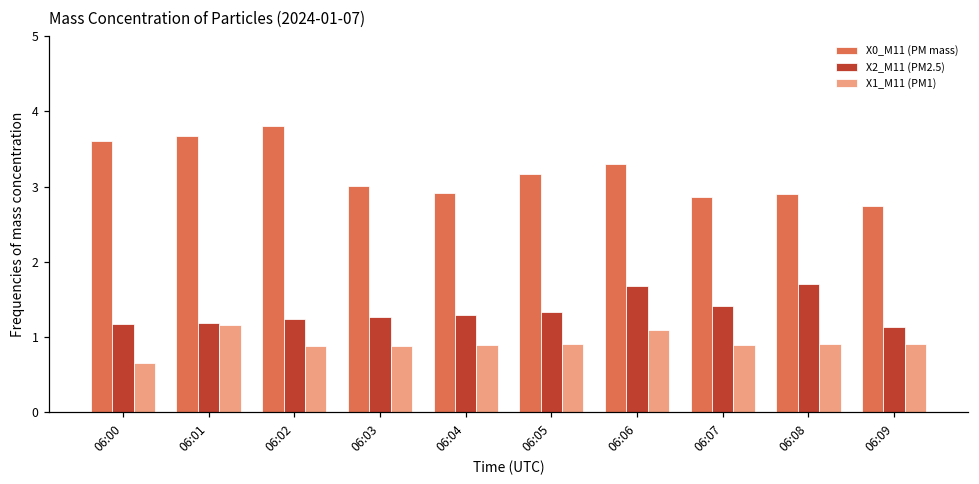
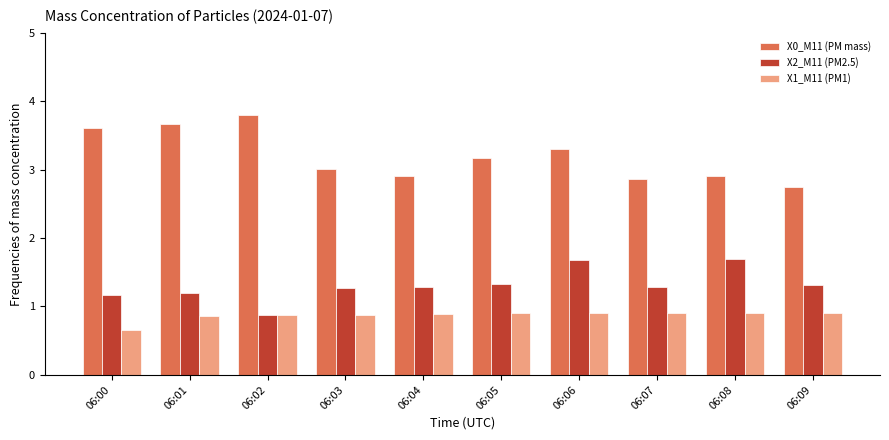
  {
    "X0_M11 (PM mass)": {
      "06:00": 3.6,
      "06:01": 3.7,
      "06:02": 3.8,
      "06:03": 3.0,
      "06:04": 2.9,
      "06:05": 3.2,
      "06:06": 3.3,
      "06:07": 2.9,
      "06:08": 2.9,
      "06:09": 2.7
    },
    "X2_M11 (PM2.5)": {
      "06:00": 1.2,
      "06:01": 1.2,
-     "06:02": 1.2,
+     "06:02": 0.9,
      "06:03": 1.3,
      "06:04": 1.3,
      "06:05": 1.3,
      "06:06": 1.7,
-     "06:07": 1.4,
+     "06:07": 1.3,
      "06:08": 1.7,
-     "06:09": 1.1
+     "06:09": 1.3
    },
    "X1_M11 (PM1)": {
      "06:00": 0.7,
-     "06:01": 1.2,
+     "06:01": 0.9,
      "06:02": 0.9,
      "06:03": 0.9,
      "06:04": 0.9,
      "06:05": 0.9,
-     "06:06": 1.1,
+     "06:06": 0.9,
      "06:07": 0.9,
      "06:08": 0.9,
      "06:09": 0.9
    }
  }
